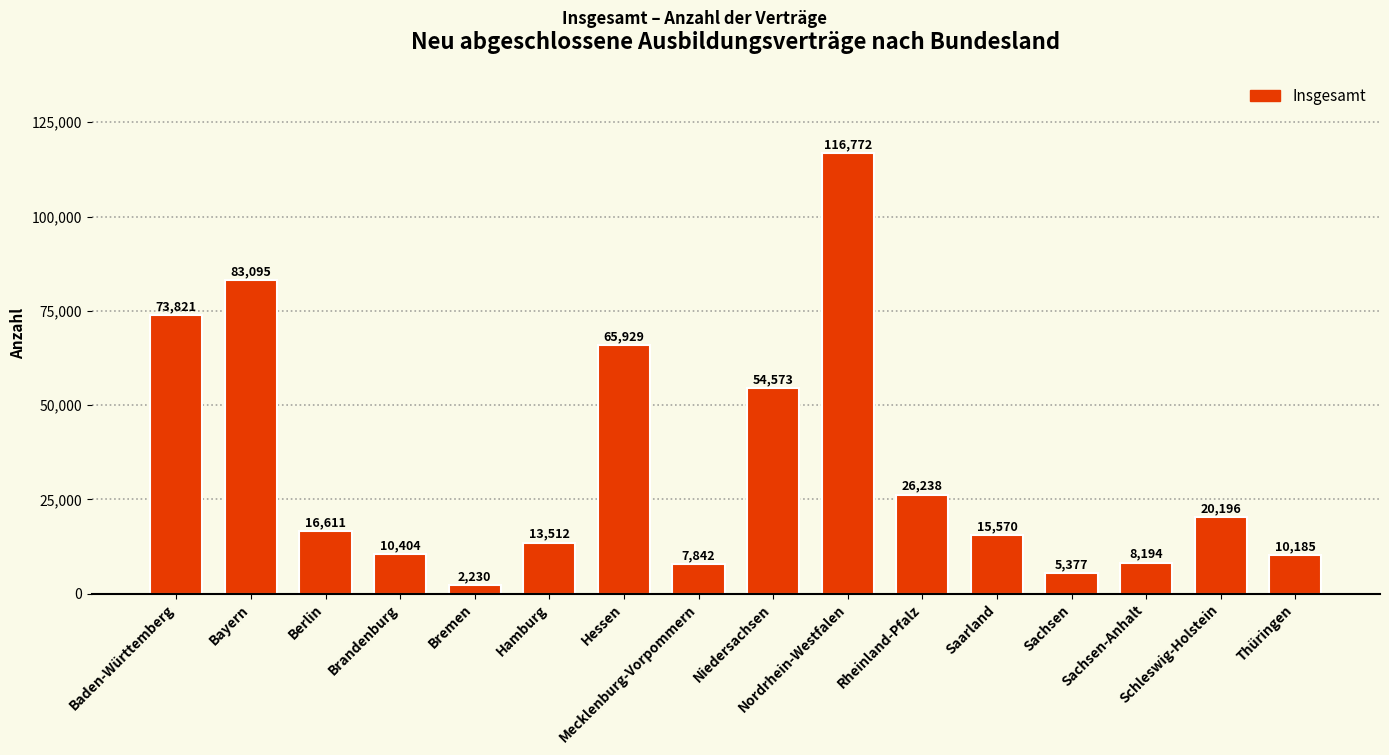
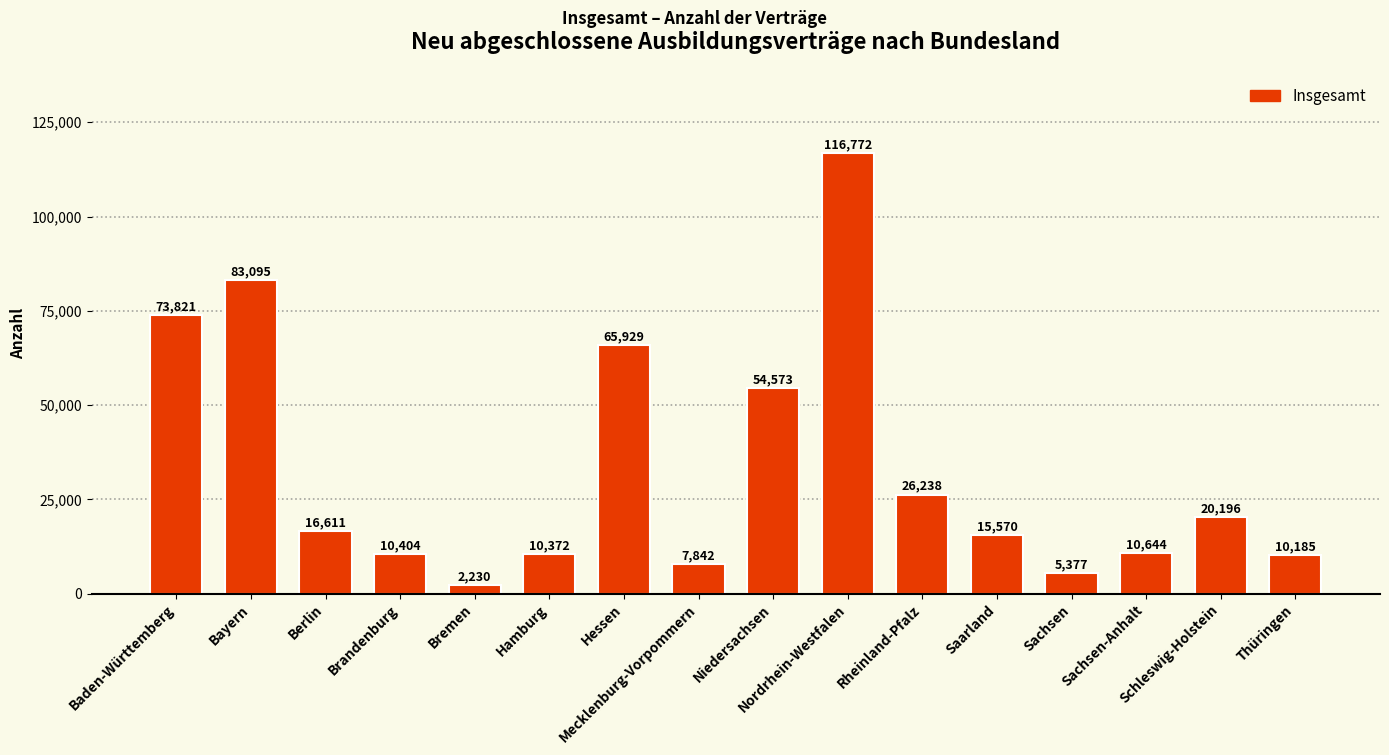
  {
    "Baden-Württemberg": "73,821",
    "Bayern": "83,095",
    "Berlin": "16,611",
    "Brandenburg": "10,404",
    "Bremen": "2,230",
-   "Hamburg": "13,512",
+   "Hamburg": "10,372",
    "Hessen": "65,929",
    "Mecklenburg-Vorpommern": "7,842",
    "Niedersachsen": "54,573",
    "Nordrhein-Westfalen": "116,772",
    "Rheinland-Pfalz": "26,238",
    "Saarland": "15,570",
    "Sachsen": "5,377",
-   "Sachsen-Anhalt": "8,194",
+   "Sachsen-Anhalt": "10,644",
    "Schleswig-Holstein": "20,196",
    "Thüringen": "10,185"
  }
